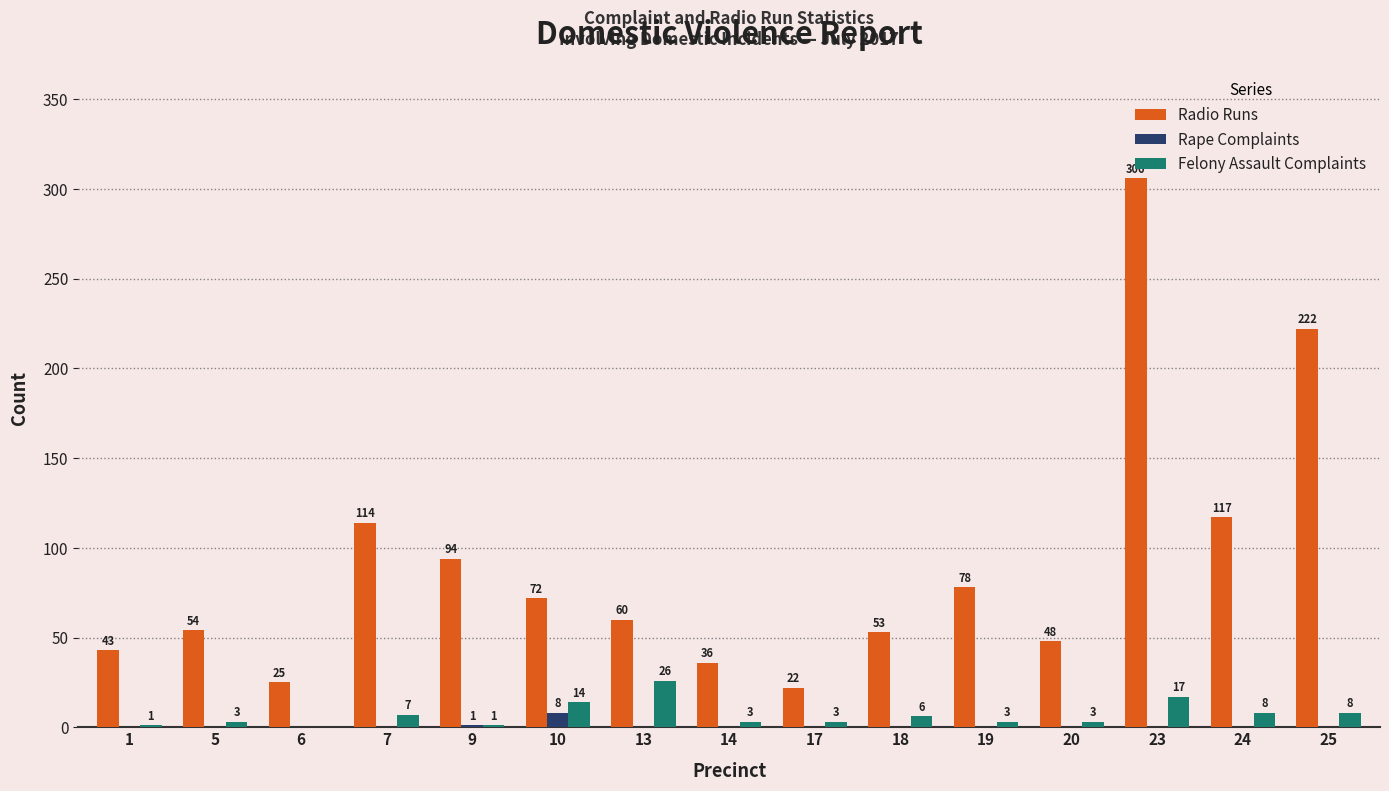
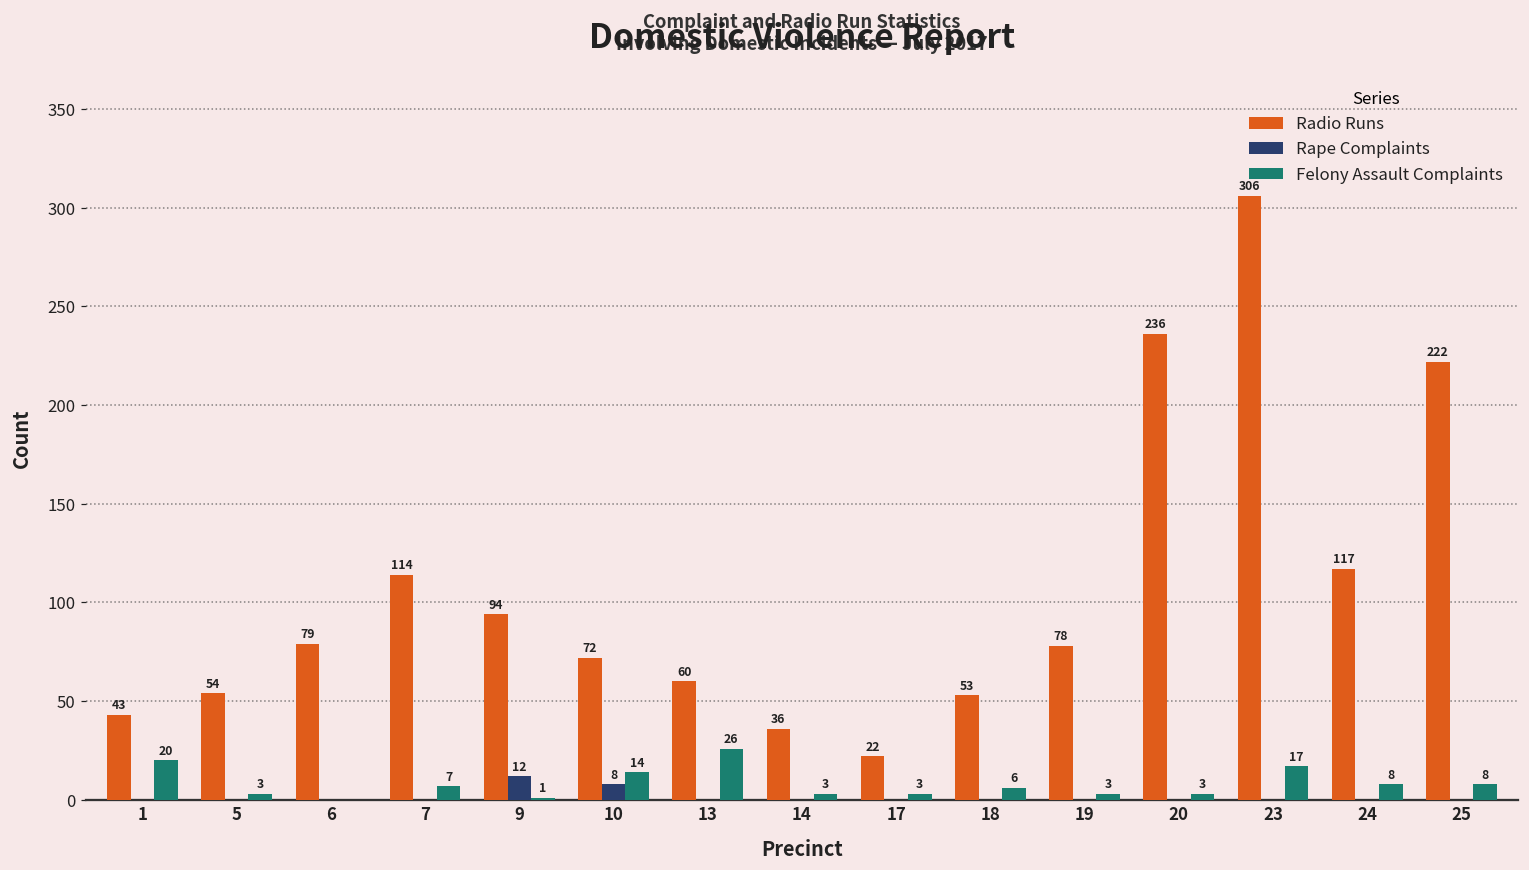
  {
    "Radio Runs": {
      "1": 43,
      "5": 54,
-     "6": 25,
+     "6": 79,
      "7": 114,
      "9": 94,
      "10": 72,
      "13": 60,
      "14": 36,
      "17": 22,
      "18": 53,
      "19": 78,
-     "20": 48,
+     "20": 236,
      "23": 306,
      "24": 117,
      "25": 222
    },
    "Rape Complaints": {
-     "9": 1,
+     "9": 12,
      "10": 8
    },
    "Felony Assault Complaints": {
-     "1": 1,
+     "1": 20,
      "5": 3,
      "7": 7,
      "9": 1,
      "10": 14,
      "13": 26,
      "14": 3,
      "17": 3,
      "18": 6,
      "19": 3,
      "20": 3,
      "23": 17,
      "24": 8,
      "25": 8
    }
  }
